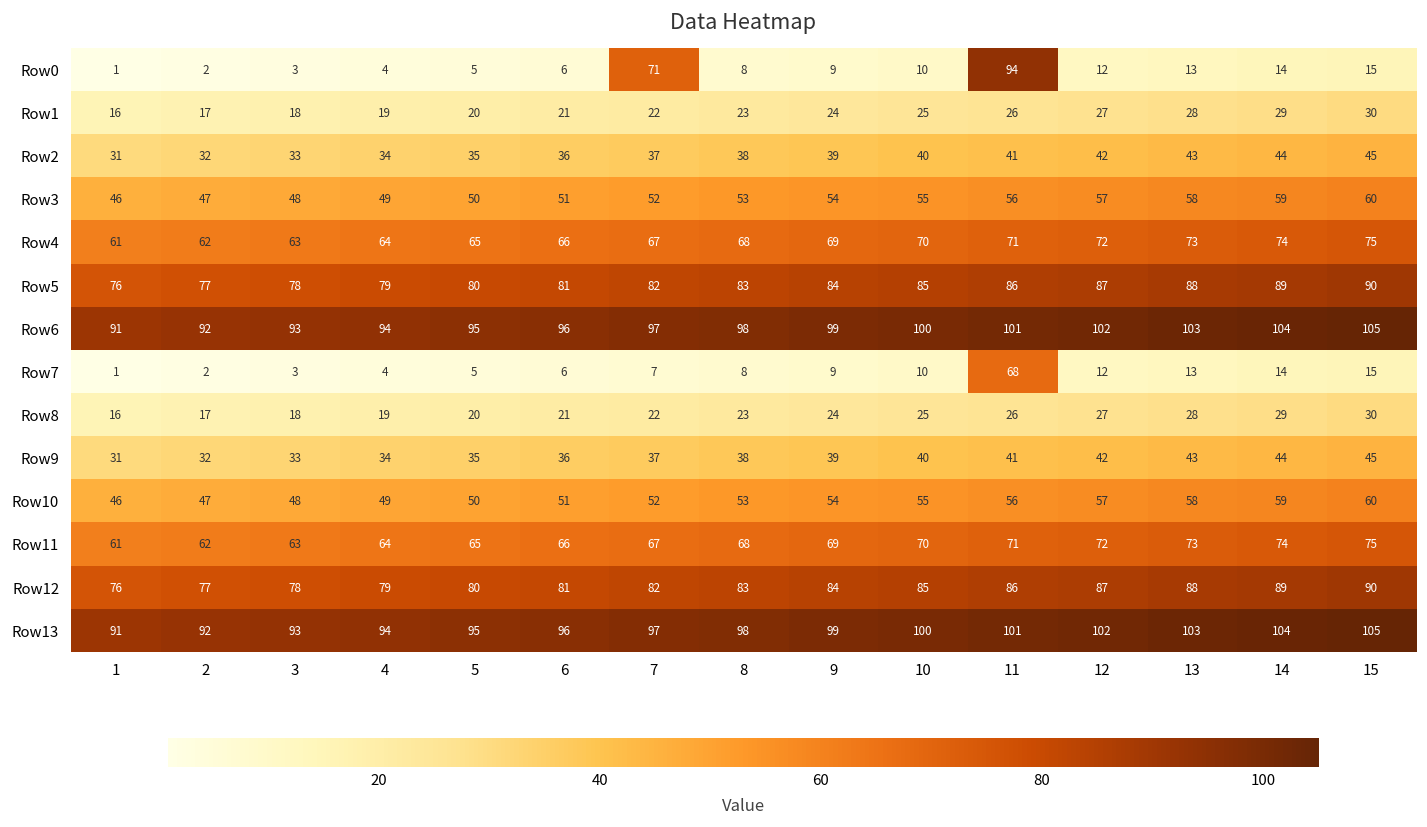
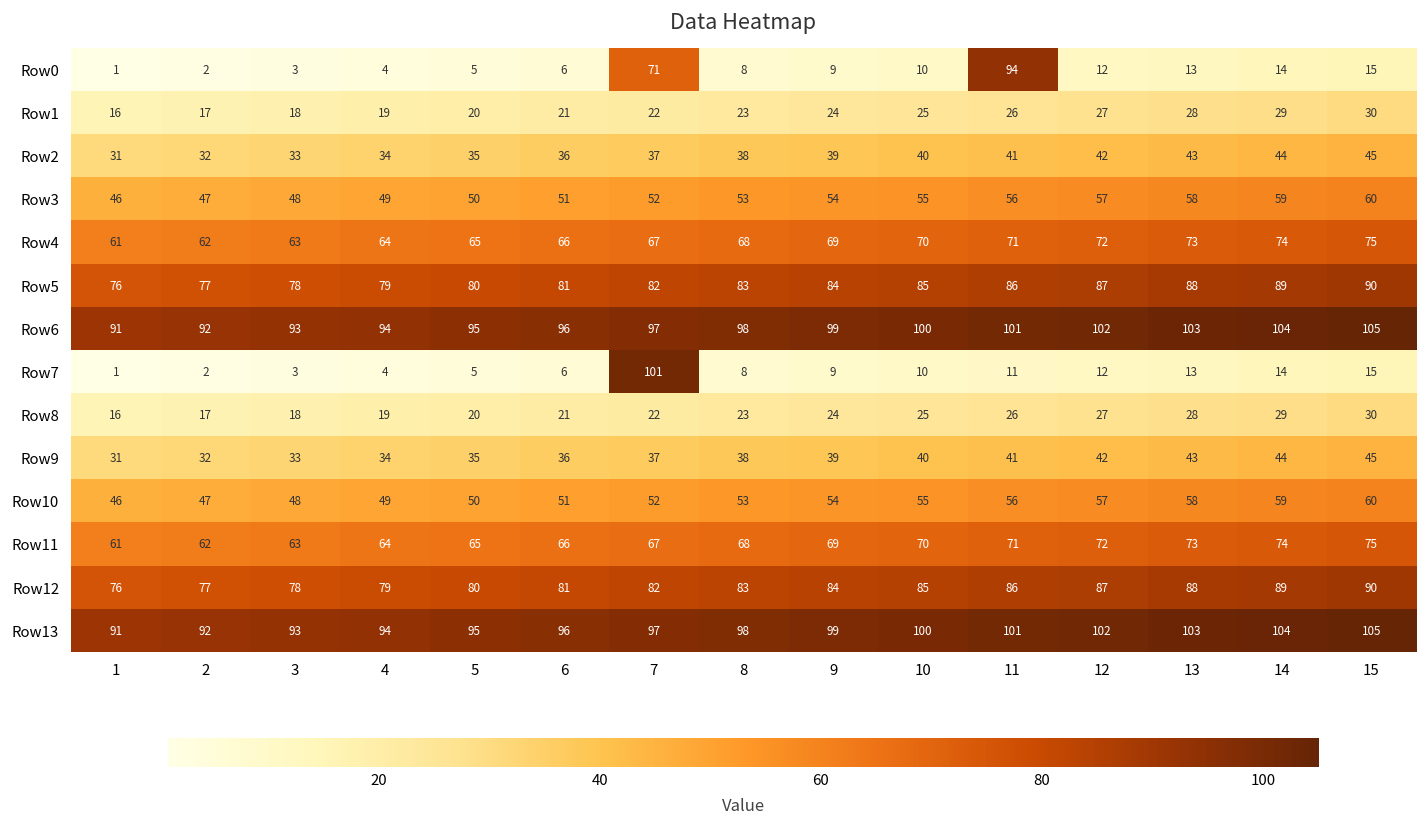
  {
    "Row7": {
      "1": 1,
      "2": 2,
      "3": 3,
      "4": 4,
      "5": 5,
      "6": 6,
-     "7": 7,
+     "7": 101,
      "8": 8,
      "9": 9,
      "10": 10,
-     "11": 68,
+     "11": 11,
      "12": 12,
      "13": 13,
      "14": 14,
      "15": 15
    }
  }
